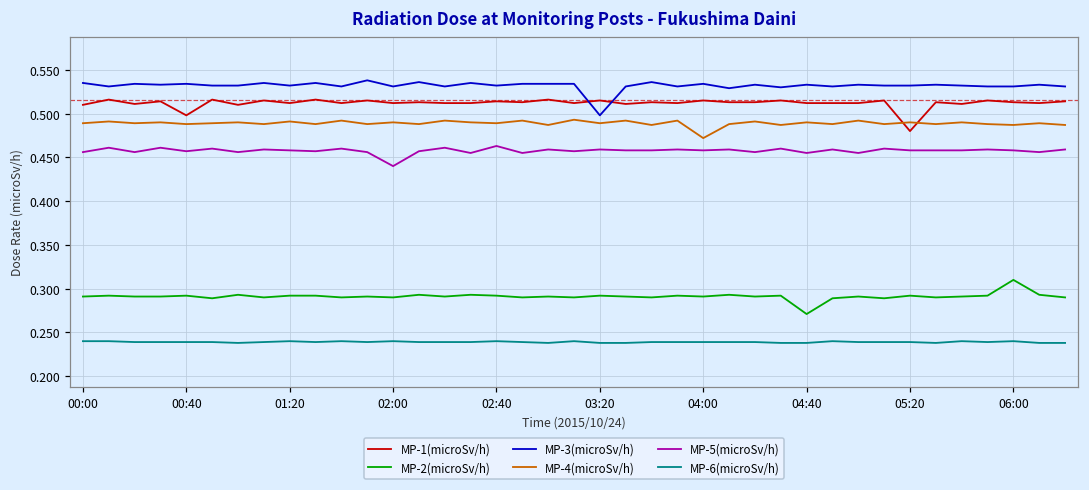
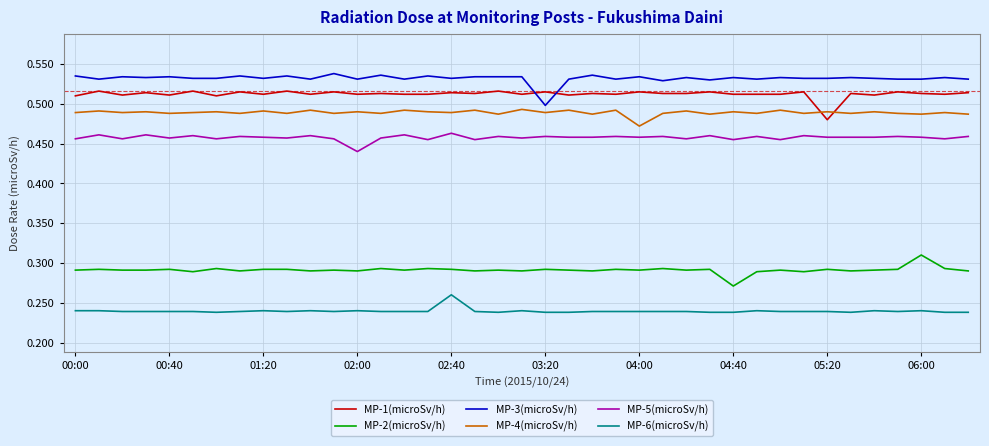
  {
    "MP-1(microSv/h)": {
      "00:00": 0.51,
-     "00:40": 0.50,
+     "00:40": 0.51,
      "01:20": 0.51,
      "02:00": 0.51,
      "02:40": 0.51,
      "03:20": 0.52,
      "04:00": 0.52,
      "04:40": 0.51,
      "05:20": 0.48,
      "06:00": 0.51
    },
    "MP-2(microSv/h)": {
      "00:00": 0.29,
      "00:40": 0.29,
      "01:20": 0.29,
      "02:00": 0.29,
      "02:40": 0.29,
      "03:20": 0.29,
      "04:00": 0.29,
      "04:40": 0.27,
      "05:20": 0.29,
      "06:00": 0.31
    },
    "MP-3(microSv/h)": {
      "00:00": 0.54,
      "00:40": 0.53,
      "01:20": 0.53,
      "02:00": 0.53,
      "02:40": 0.53,
      "03:20": 0.50,
      "04:00": 0.53,
      "04:40": 0.53,
      "05:20": 0.53,
      "06:00": 0.53
    },
    "MP-4(microSv/h)": {
      "00:00": 0.49,
      "00:40": 0.49,
      "01:20": 0.49,
      "02:00": 0.49,
      "02:40": 0.49,
      "03:20": 0.49,
      "04:00": 0.47,
      "04:40": 0.49,
      "05:20": 0.49,
      "06:00": 0.49
    },
    "MP-5(microSv/h)": {
      "00:00": 0.46,
      "00:40": 0.46,
      "01:20": 0.46,
      "02:00": 0.44,
      "02:40": 0.46,
      "03:20": 0.46,
      "04:00": 0.46,
      "04:40": 0.46,
      "05:20": 0.46,
      "06:00": 0.46
    },
    "MP-6(microSv/h)": {
      "00:00": 0.24,
      "00:40": 0.24,
      "01:20": 0.24,
      "02:00": 0.24,
-     "02:40": 0.24,
+     "02:40": 0.26,
      "03:20": 0.24,
      "04:00": 0.24,
      "04:40": 0.24,
      "05:20": 0.24,
      "06:00": 0.24
    }
  }
